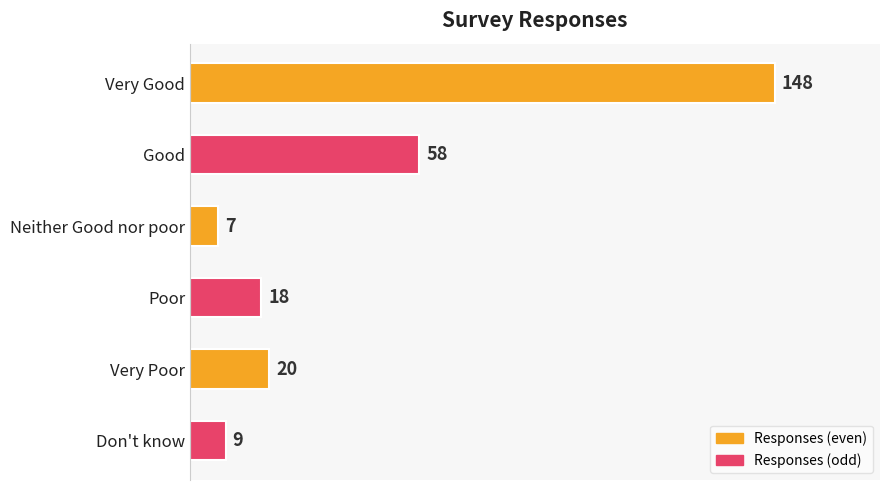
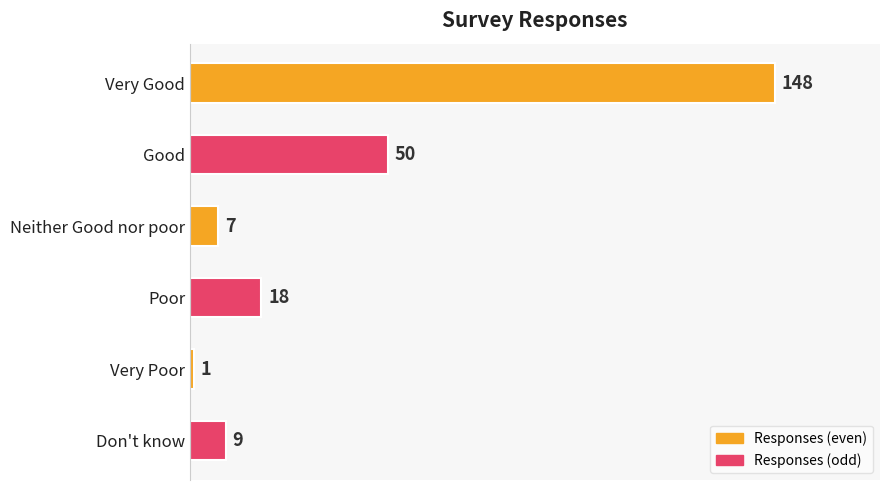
  {
    "Very Good": 148,
-   "Good": 58,
+   "Good": 50,
    "Neither Good nor poor": 7,
    "Poor": 18,
-   "Very Poor": 20,
+   "Very Poor": 1,
    "Don't know": 9
  }
